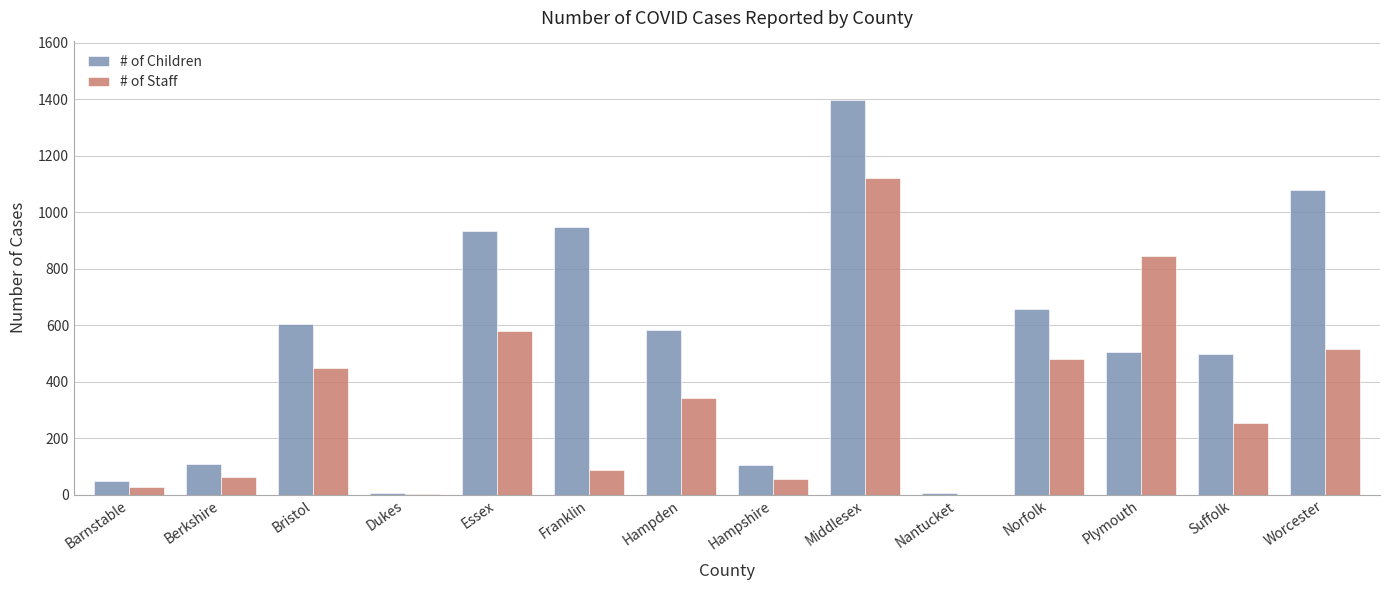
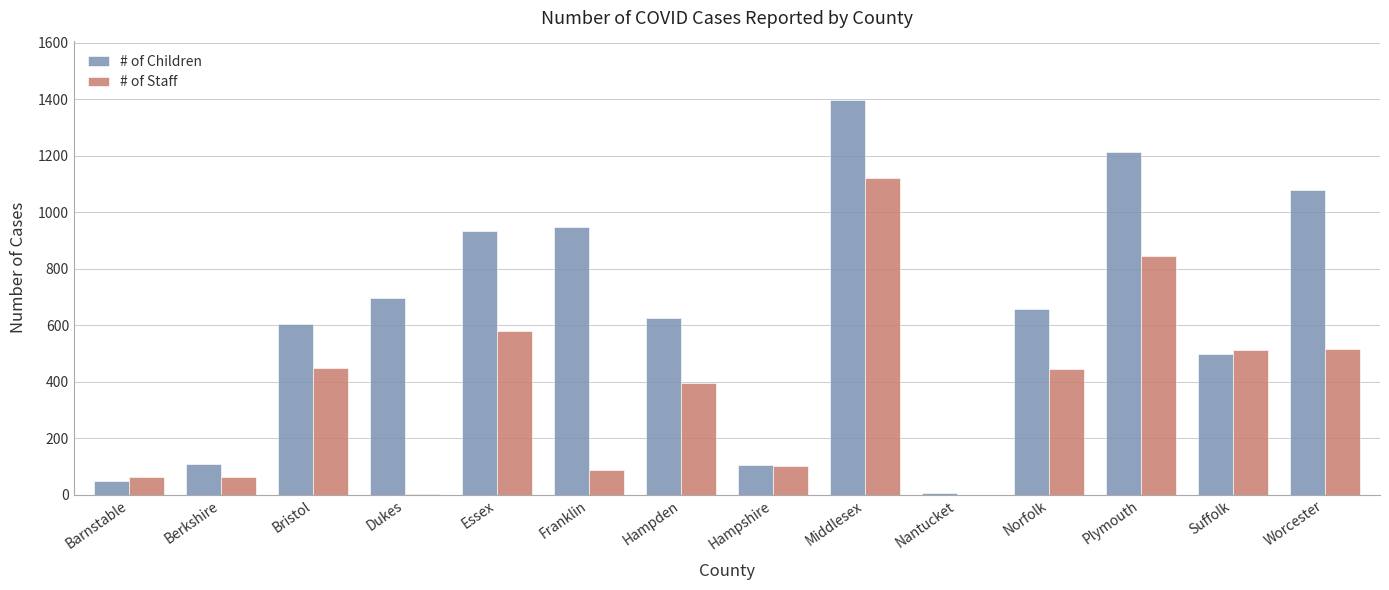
  {
    "# of Children": {
      "Barnstable": 50,
      "Berkshire": 110,
      "Bristol": 600,
-     "Dukes": 10,
+     "Dukes": 700,
      "Essex": 930,
      "Franklin": 950,
-     "Hampden": 580,
+     "Hampden": 630,
      "Hampshire": 110,
      "Middlesex": 1400,
      "Norfolk": 660,
-     "Plymouth": 510,
+     "Plymouth": 1220,
      "Suffolk": 500,
      "Worcester": 1080
    },
    "# of Staff": {
-     "Barnstable": 30,
+     "Barnstable": 60,
      "Berkshire": 60,
      "Bristol": 450,
      "Essex": 580,
      "Franklin": 90,
-     "Hampden": 340,
-     "Hampshire": 60,
+     "Hampden": 400,
+     "Hampshire": 100,
      "Middlesex": 1120,
      "Nantucket": 0,
-     "Norfolk": 480,
+     "Norfolk": 450,
      "Plymouth": 840,
-     "Suffolk": 250,
+     "Suffolk": 510,
      "Worcester": 520
    }
  }
